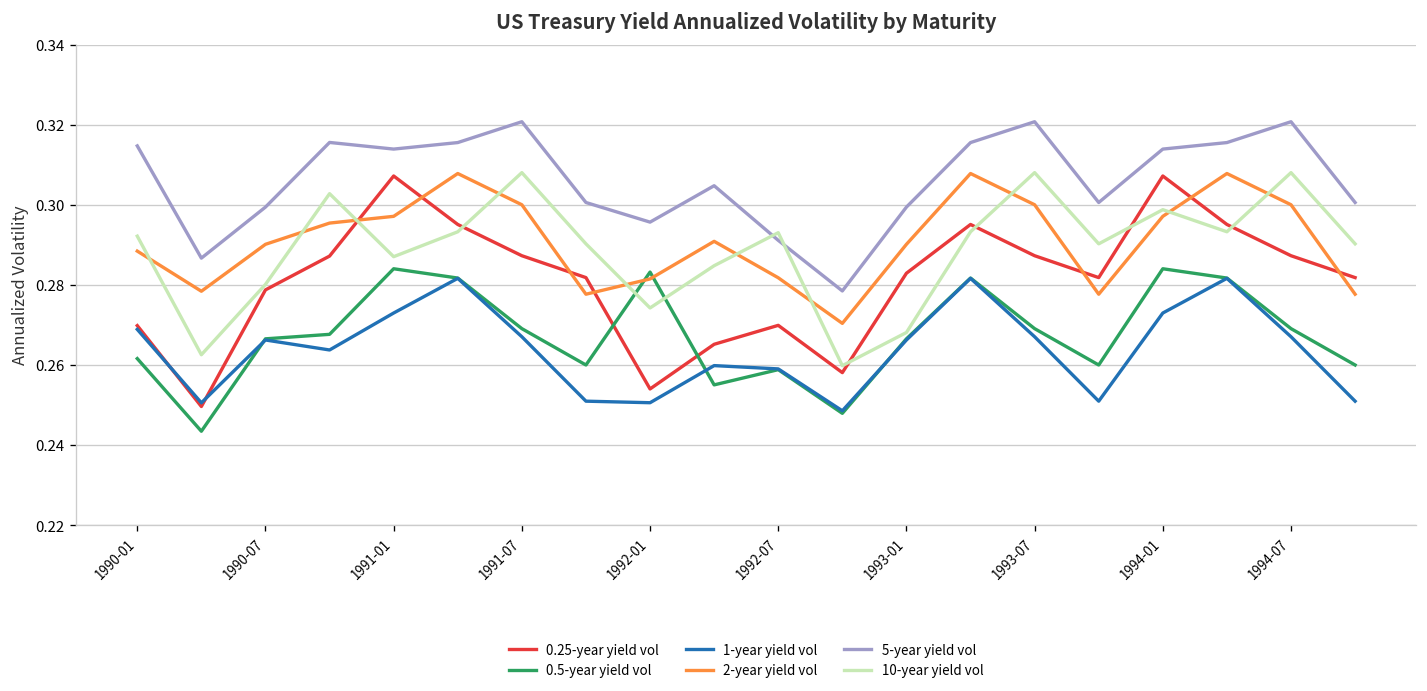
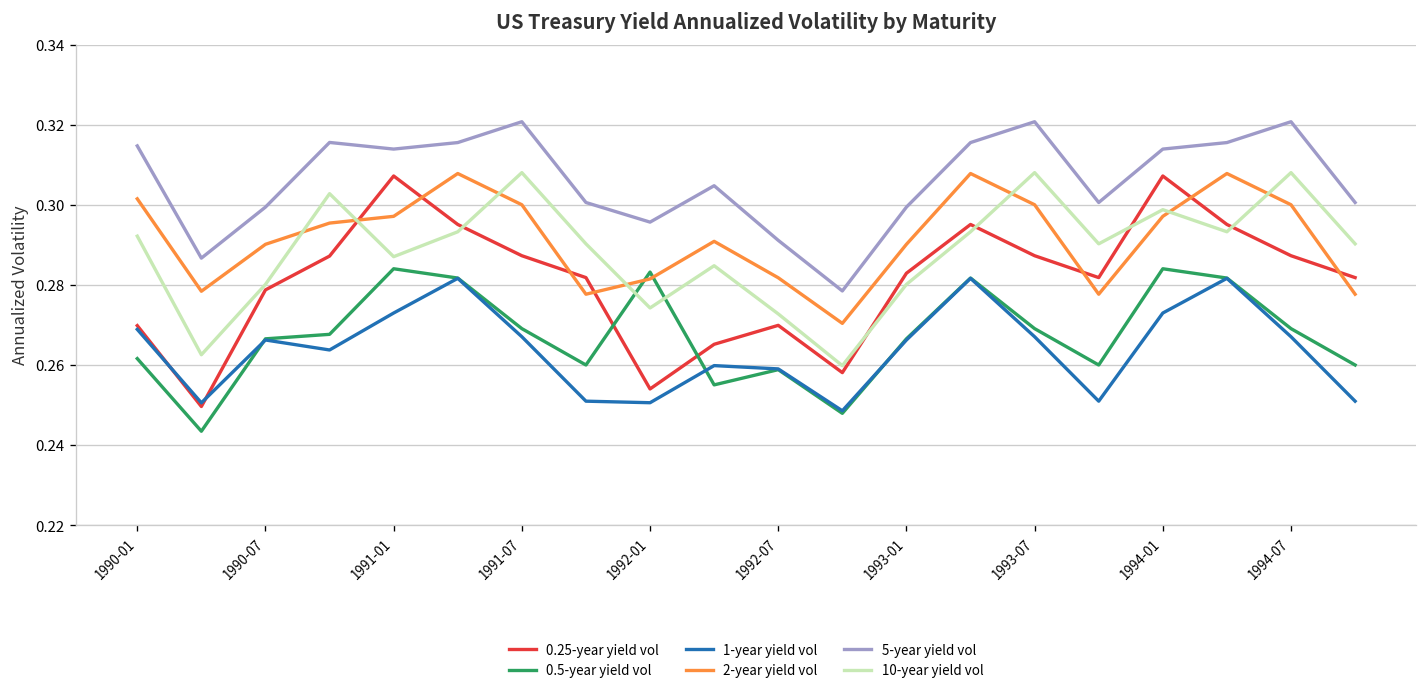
  {
    "0.25-year yield vol": {
      "1990-01": 0.270,
      "1990-07": 0.279,
      "1991-01": 0.307,
      "1991-07": 0.287,
      "1992-01": 0.254,
      "1992-07": 0.270,
      "1993-01": 0.283,
      "1993-07": 0.287,
      "1994-01": 0.307,
      "1994-07": 0.287
    },
    "0.5-year yield vol": {
      "1990-01": 0.262,
      "1991-01": 0.284,
      "1991-07": 0.269,
      "1992-01": 0.283,
      "1993-07": 0.269,
      "1994-01": 0.284,
      "1994-07": 0.269
    },
    "1-year yield vol": {
      "1990-01": 0.269,
      "1991-01": 0.273,
      "1991-07": 0.267,
      "1992-01": 0.251,
      "1993-07": 0.267,
      "1994-01": 0.273,
      "1994-07": 0.267
    },
    "2-year yield vol": {
-     "1990-01": 0.288,
+     "1990-01": 0.302,
      "1990-07": 0.290,
      "1991-01": 0.297,
      "1991-07": 0.300,
      "1992-01": 0.282,
      "1992-07": 0.282,
      "1993-01": 0.290,
      "1993-07": 0.300,
      "1994-01": 0.297,
      "1994-07": 0.300
    },
    "5-year yield vol": {
      "1990-01": 0.315,
      "1990-07": 0.299,
      "1991-01": 0.314,
      "1991-07": 0.321,
      "1992-01": 0.296,
      "1992-07": 0.291,
      "1993-01": 0.299,
      "1993-07": 0.321,
      "1994-01": 0.314,
      "1994-07": 0.321
    },
    "10-year yield vol": {
      "1990-01": 0.292,
      "1990-07": 0.280,
      "1991-01": 0.287,
      "1991-07": 0.308,
      "1992-01": 0.274,
-     "1992-07": 0.293,
-     "1993-01": 0.268,
+     "1992-07": 0.273,
+     "1993-01": 0.280,
      "1993-07": 0.308,
      "1994-01": 0.299,
      "1994-07": 0.308
    }
  }
